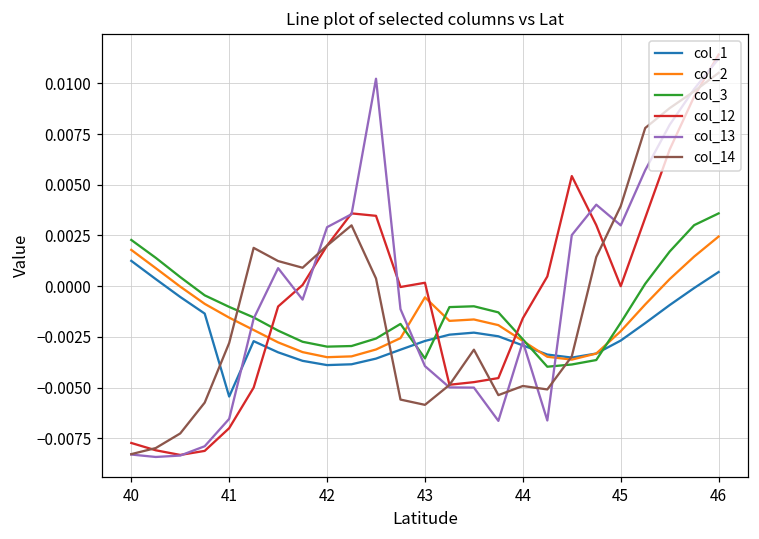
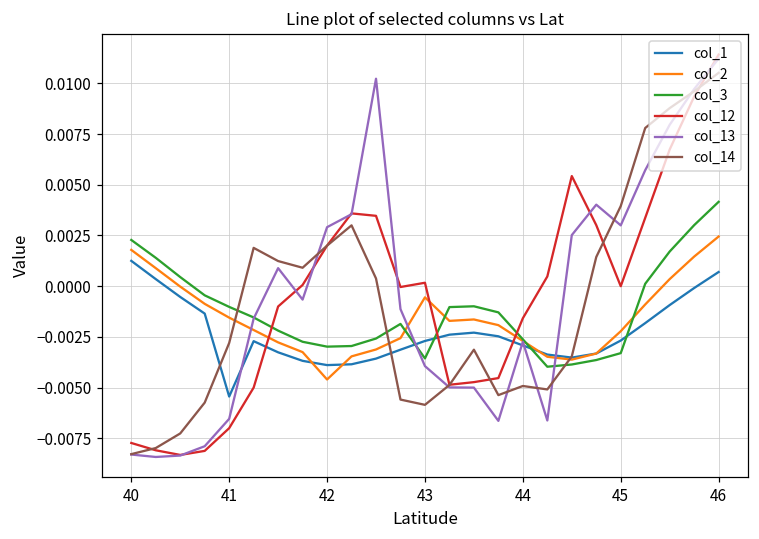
  {
    "col_1": {
      "40": 0.0013,
      "41": -0.0054,
      "42": -0.0039,
      "43": -0.0027,
      "44": -0.0029,
      "45": -0.0027,
      "46": 0.0007
    },
    "col_2": {
      "40": 0.0018,
      "41": -0.0016,
-     "42": -0.0035,
+     "42": -0.0046,
      "43": -0.0006,
      "45": -0.0022,
      "46": 0.0025
    },
    "col_3": {
      "40": 0.0023,
      "41": -0.0010,
      "42": -0.0030,
      "43": -0.0036,
-     "45": -0.0018,
-     "46": 0.0036
+     "45": -0.0033,
+     "46": 0.0042
    },
    "col_12": {
      "40": -0.0077,
      "41": -0.0070,
      "43": 0.0002,
      "44": -0.0016,
      "45": 0.0000
    },
    "col_13": {
      "41": -0.0065,
      "42": 0.0029,
      "43": -0.0039,
      "45": 0.0030
    },
    "col_14": {
      "41": -0.0028,
      "43": -0.0059,
      "44": -0.0049,
      "45": 0.0040
    }
  }
